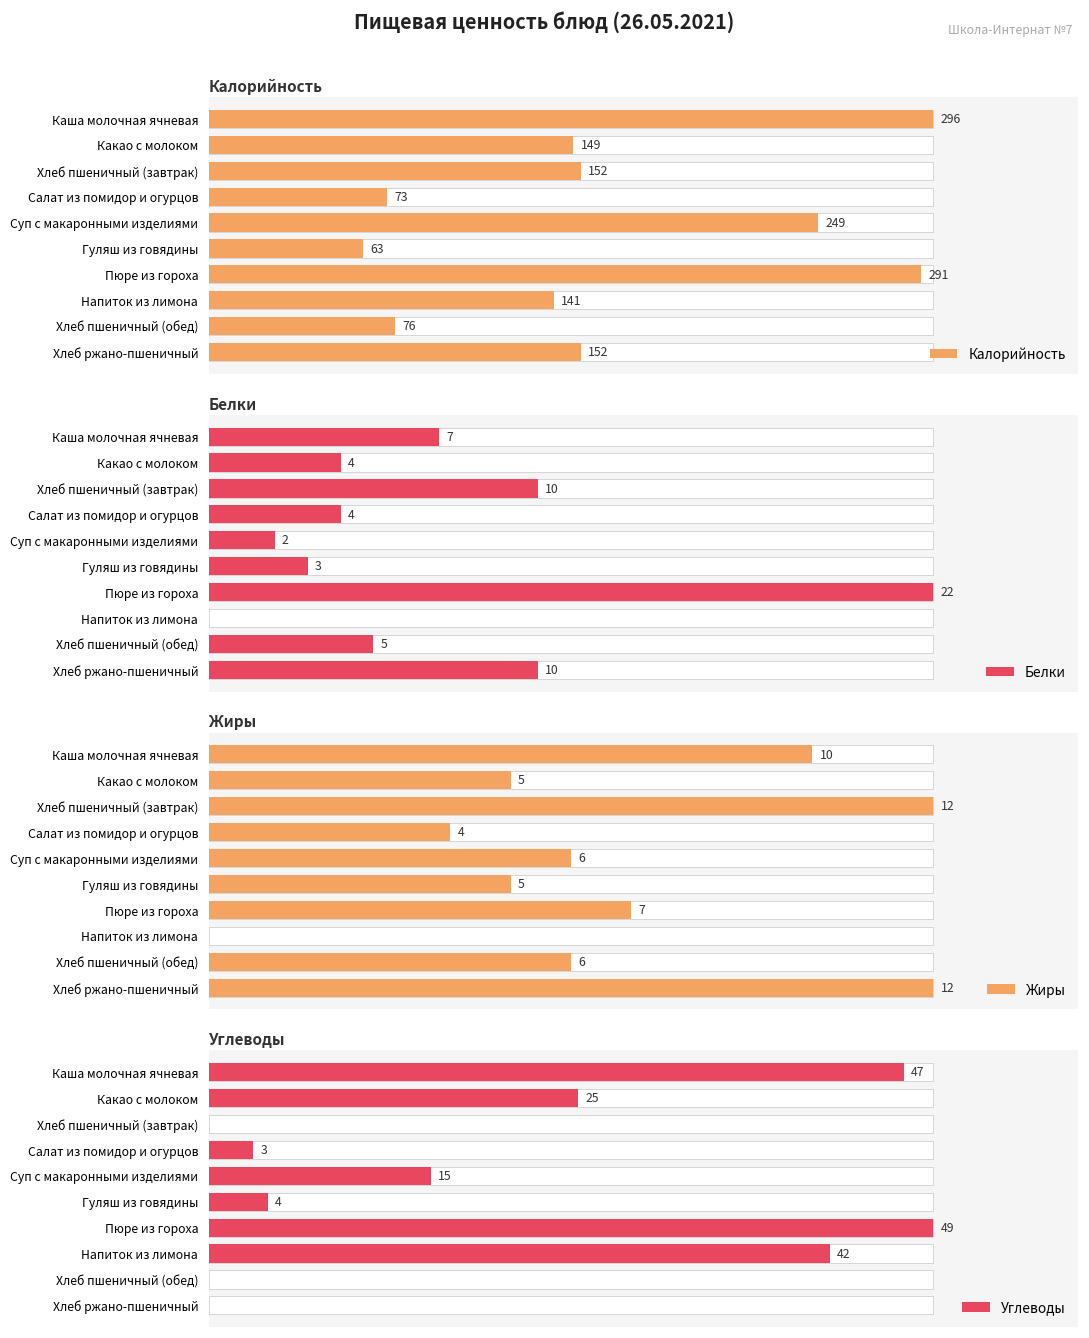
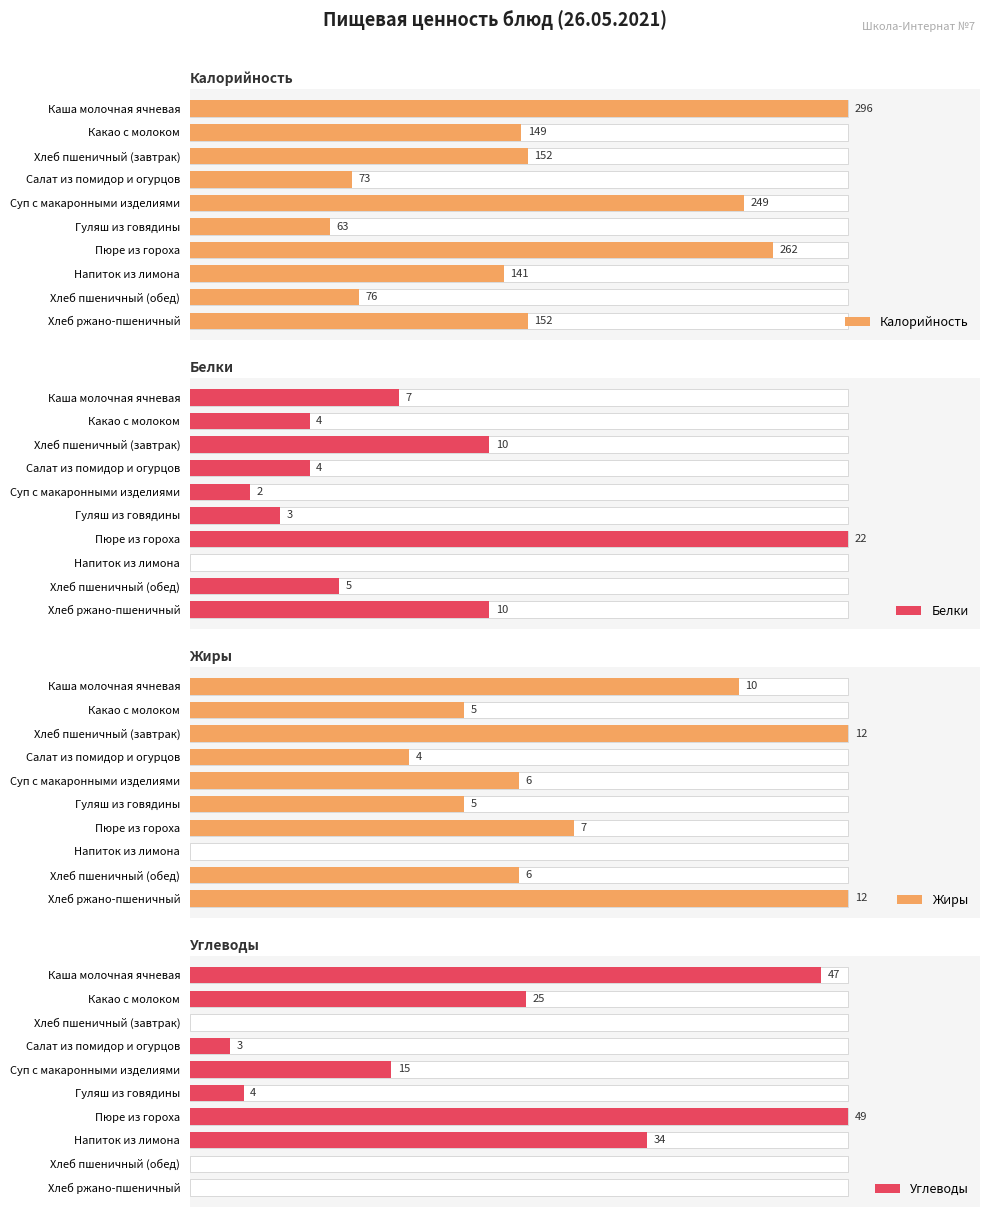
  {
    "Калорийность": {
      "Калорийность": {
        "Каша молочная ячневая": 296,
-       "Пюре из гороха": 291
+       "Пюре из гороха": 262
      }
    },
    "Белки": {
      "Белки": {
        "Пюре из гороха": 22
      }
    },
    "Жиры": {
      "Жиры": {
        "Хлеб пшеничный (завтрак)": 12,
        "Хлеб ржано-пшеничный": 12
      }
    },
    "Углеводы": {
      "Углеводы": {
        "Пюре из гороха": 49,
-       "Напиток из лимона": 42
+       "Напиток из лимона": 34
      }
    }
  }
